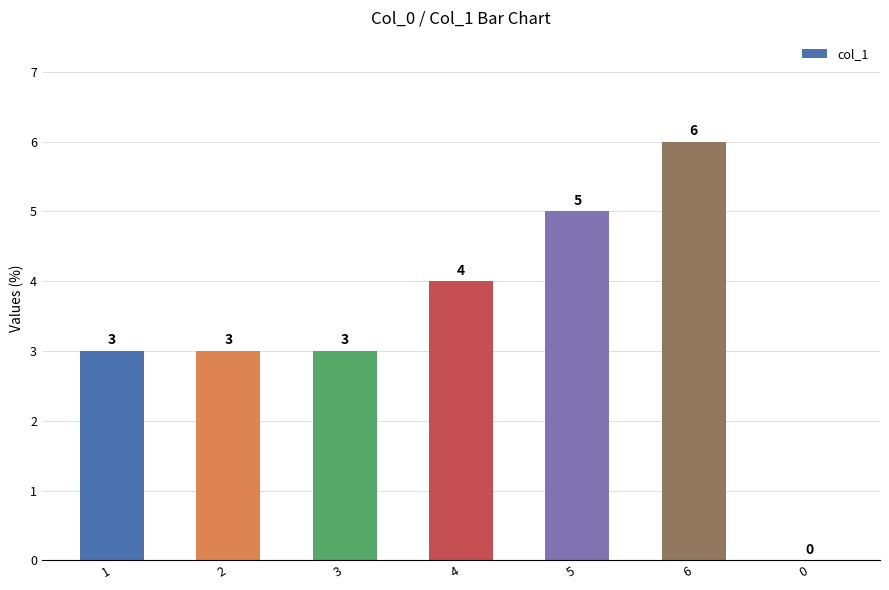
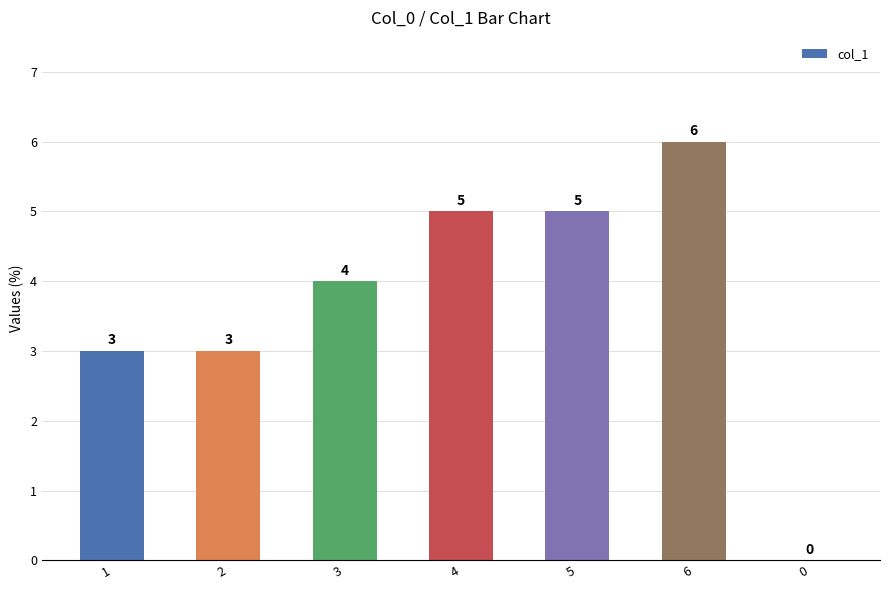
  {
    "1": 3,
    "2": 3,
-   "3": 3,
-   "4": 4,
+   "3": 4,
+   "4": 5,
    "5": 5,
    "6": 6,
    "0": 0
  }
